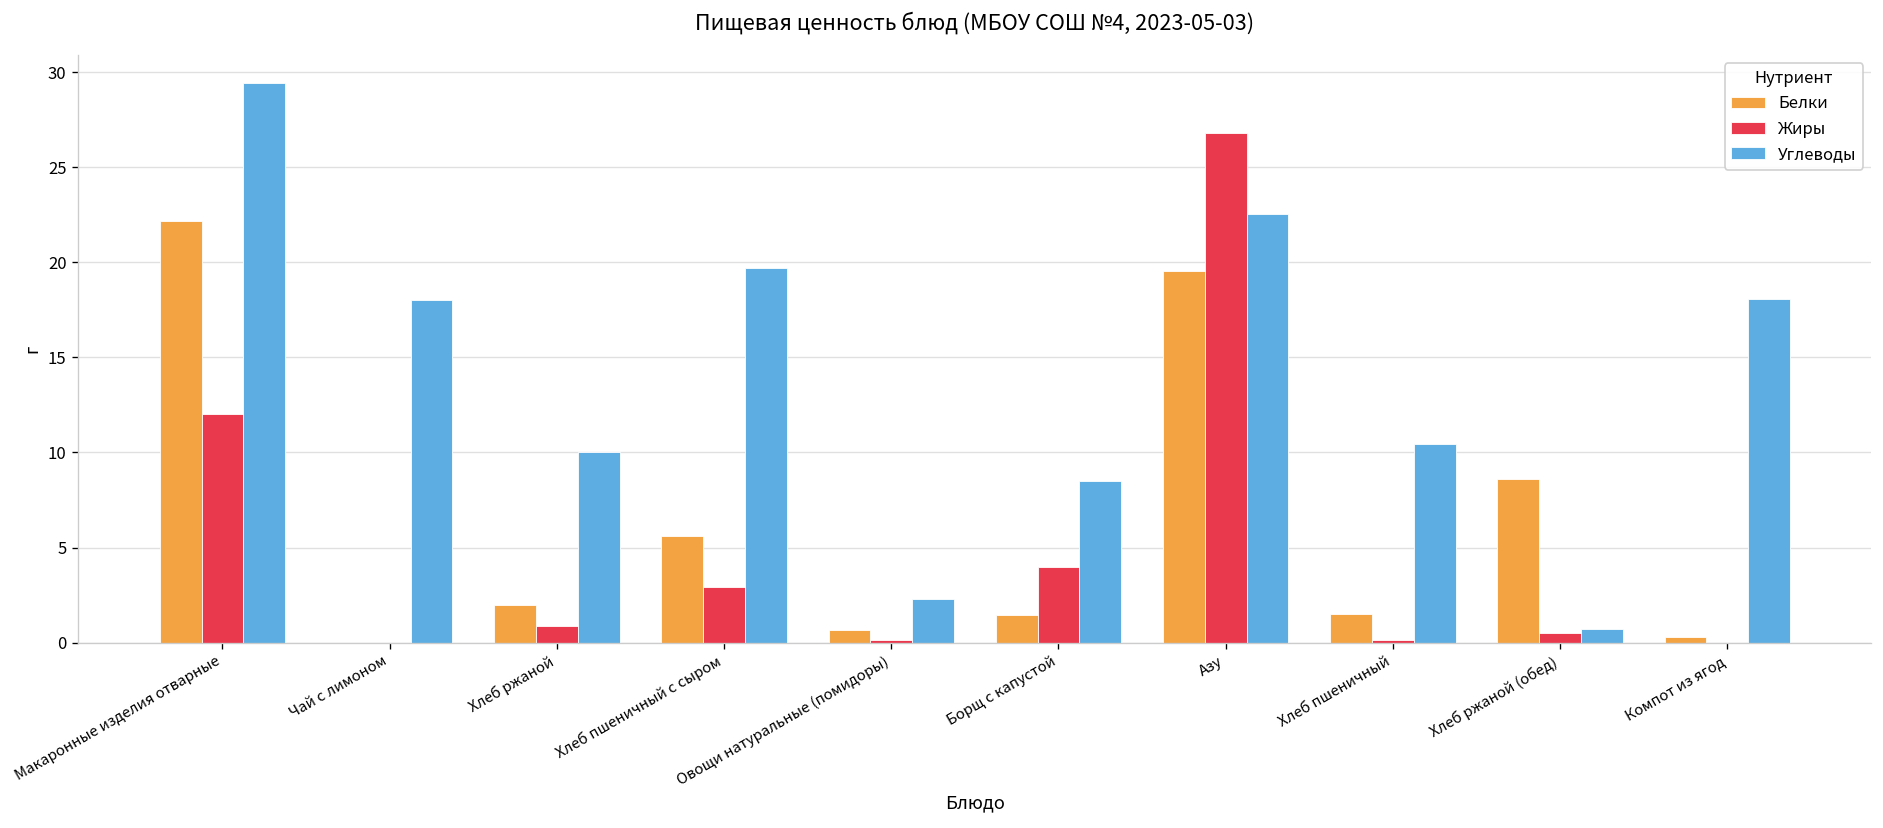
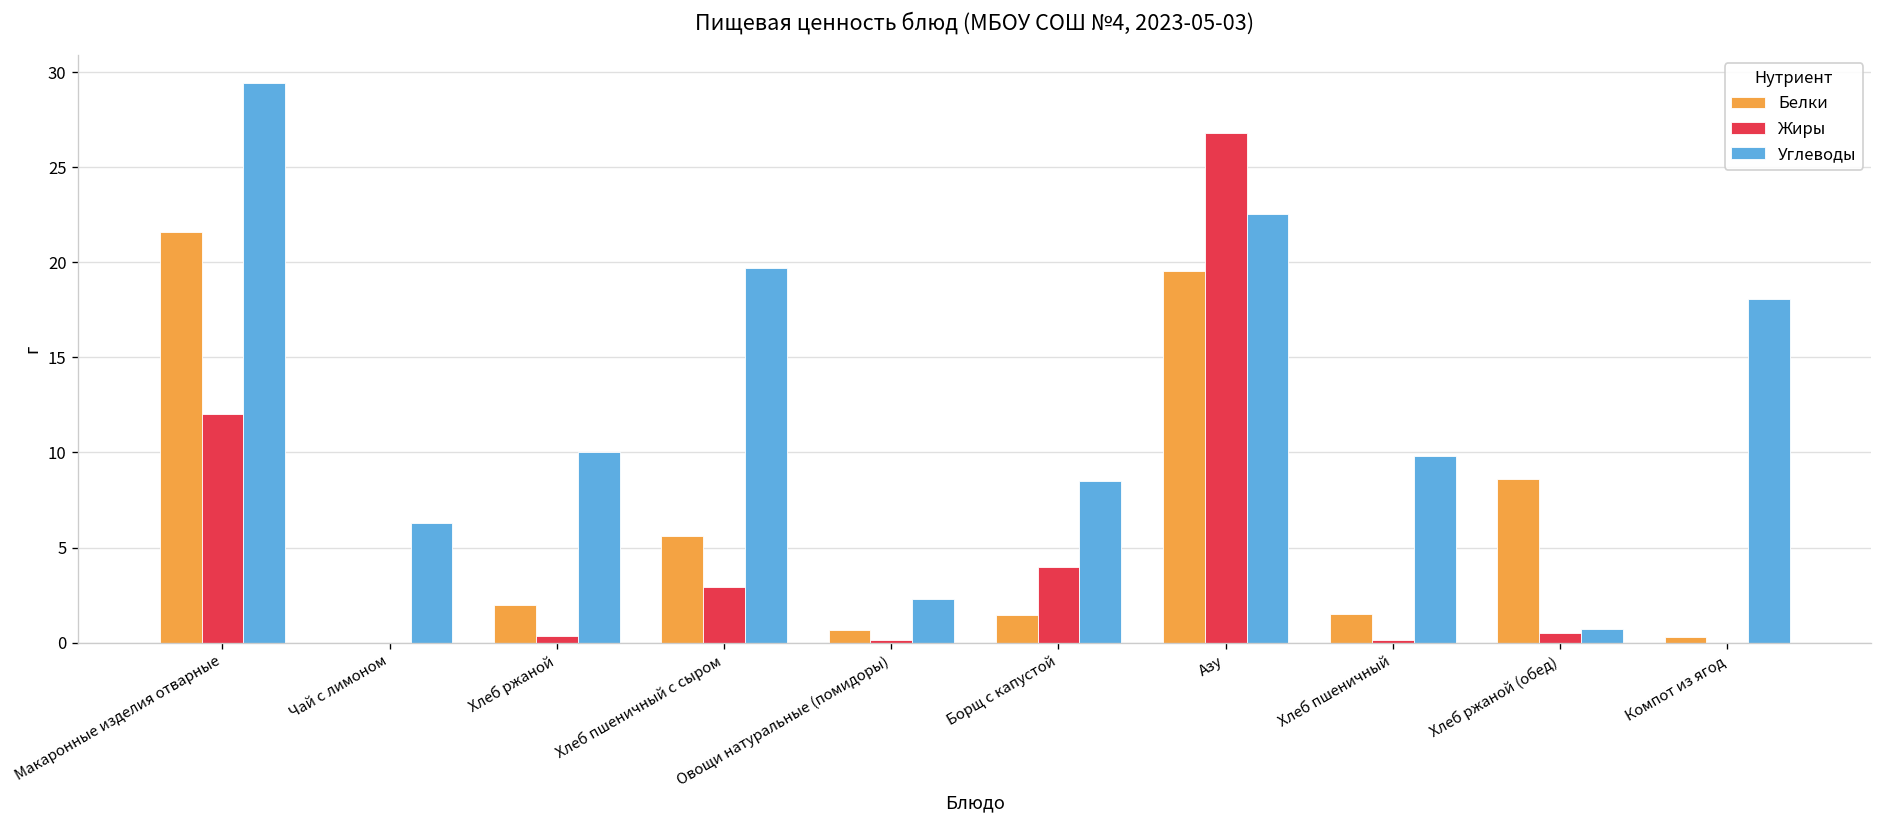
  {
    "Белки": {
-     "Макаронные изделия отварные": 22.2,
+     "Макаронные изделия отварные": 21.6,
      "Чай с лимоном": 0.0,
      "Хлеб ржаной": 2.0,
      "Хлеб пшеничный с сыром": 5.6,
      "Овощи натуральные (помидоры)": 0.7,
      "Борщ с капустой": 1.5,
      "Азу": 19.6,
      "Хлеб пшеничный": 1.5,
      "Хлеб ржаной (обед)": 8.6,
      "Компот из ягод": 0.3
    },
    "Жиры": {
      "Макаронные изделия отварные": 12.0,
      "Чай с лимоном": 0.0,
-     "Хлеб ржаной": 0.9,
+     "Хлеб ржаной": 0.4,
      "Хлеб пшеничный с сыром": 2.9,
      "Борщ с капустой": 4.0,
      "Азу": 26.8,
      "Хлеб пшеничный": 0.2,
      "Хлеб ржаной (обед)": 0.5,
      "Компот из ягод": 0.0
    },
    "Углеводы": {
      "Макаронные изделия отварные": 29.4,
-     "Чай с лимоном": 18.0,
+     "Чай с лимоном": 6.3,
      "Хлеб ржаной": 10.0,
      "Хлеб пшеничный с сыром": 19.7,
      "Овощи натуральные (помидоры)": 2.3,
      "Борщ с капустой": 8.5,
      "Азу": 22.5,
-     "Хлеб пшеничный": 10.4,
+     "Хлеб пшеничный": 9.8,
      "Хлеб ржаной (обед)": 0.7,
      "Компот из ягод": 18.1
    }
  }
